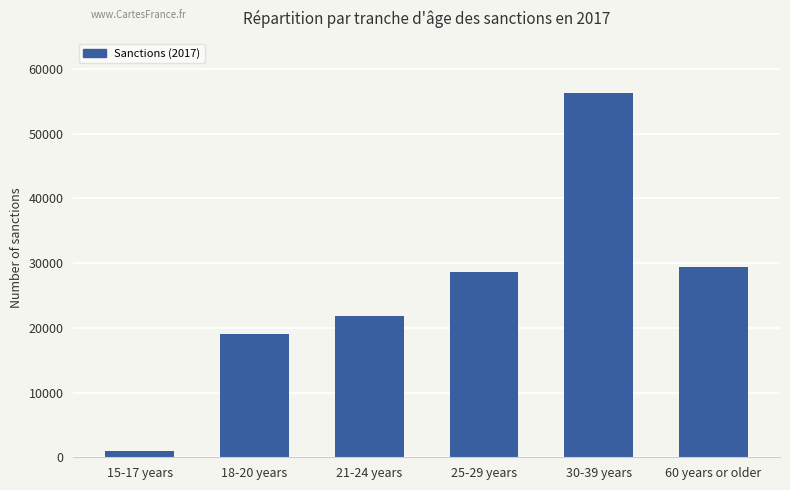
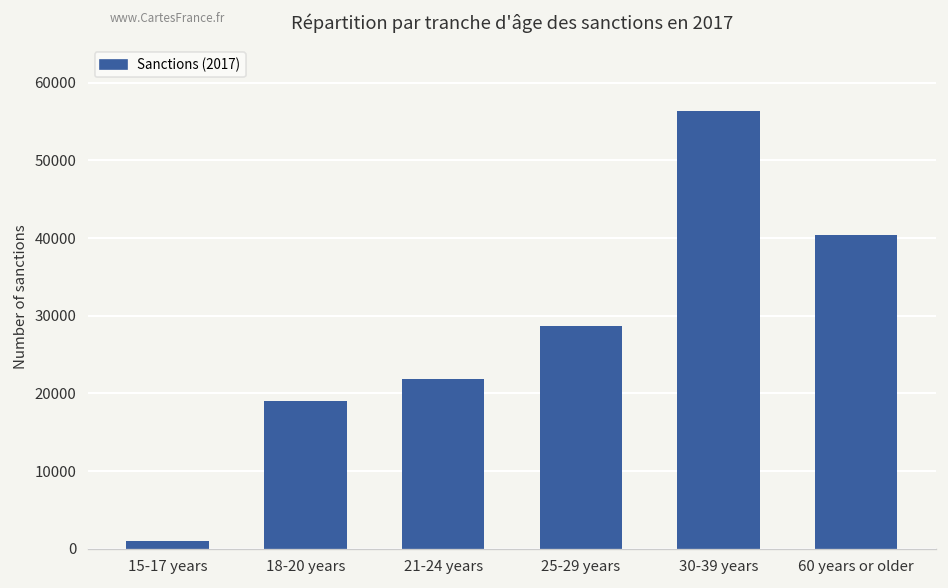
  {
    "15-17 years": 1000,
    "18-20 years": 19000,
    "21-24 years": 22000,
    "25-29 years": 29000,
    "30-39 years": 56000,
-   "60 years or older": 29000
+   "60 years or older": 40000
  }
